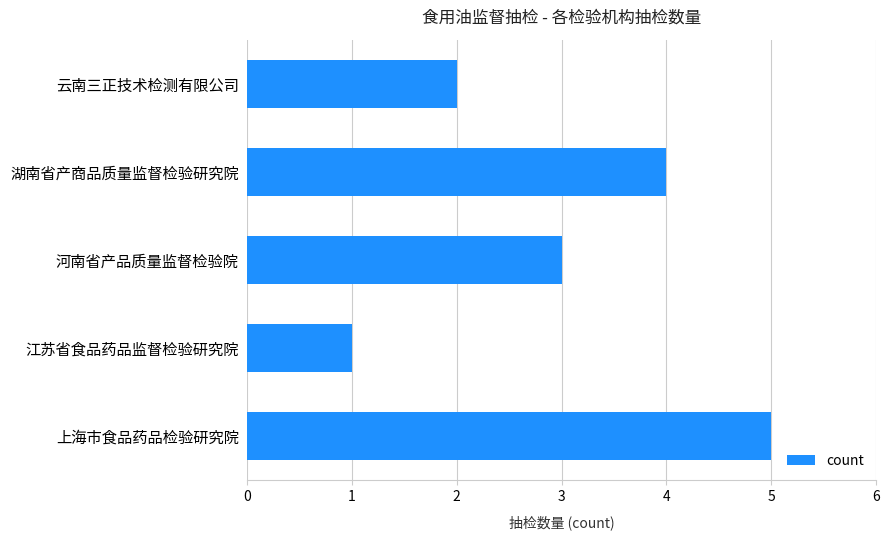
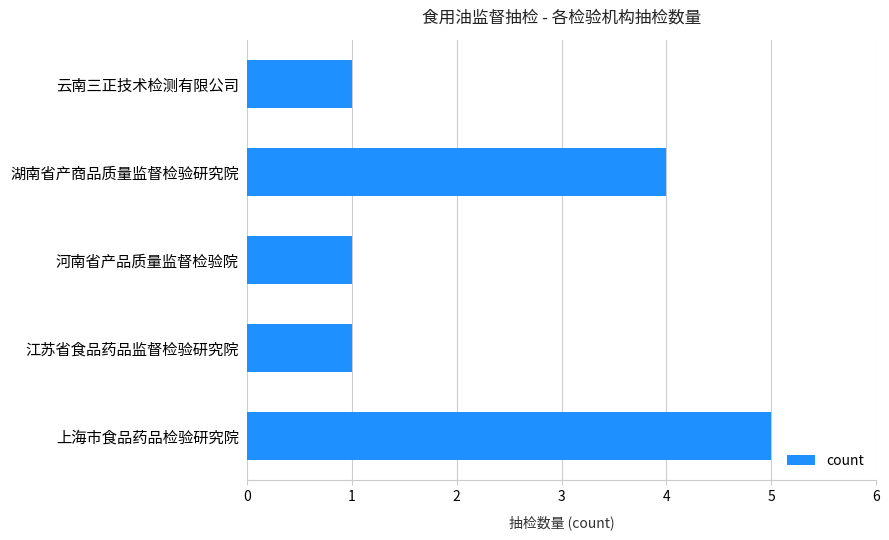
  {
-   "云南三正技术检测有限公司": 2,
+   "云南三正技术检测有限公司": 1,
    "湖南省产商品质量监督检验研究院": 4,
-   "河南省产品质量监督检验院": 3,
+   "河南省产品质量监督检验院": 1,
    "江苏省食品药品监督检验研究院": 1,
    "上海市食品药品检验研究院": 5
  }
